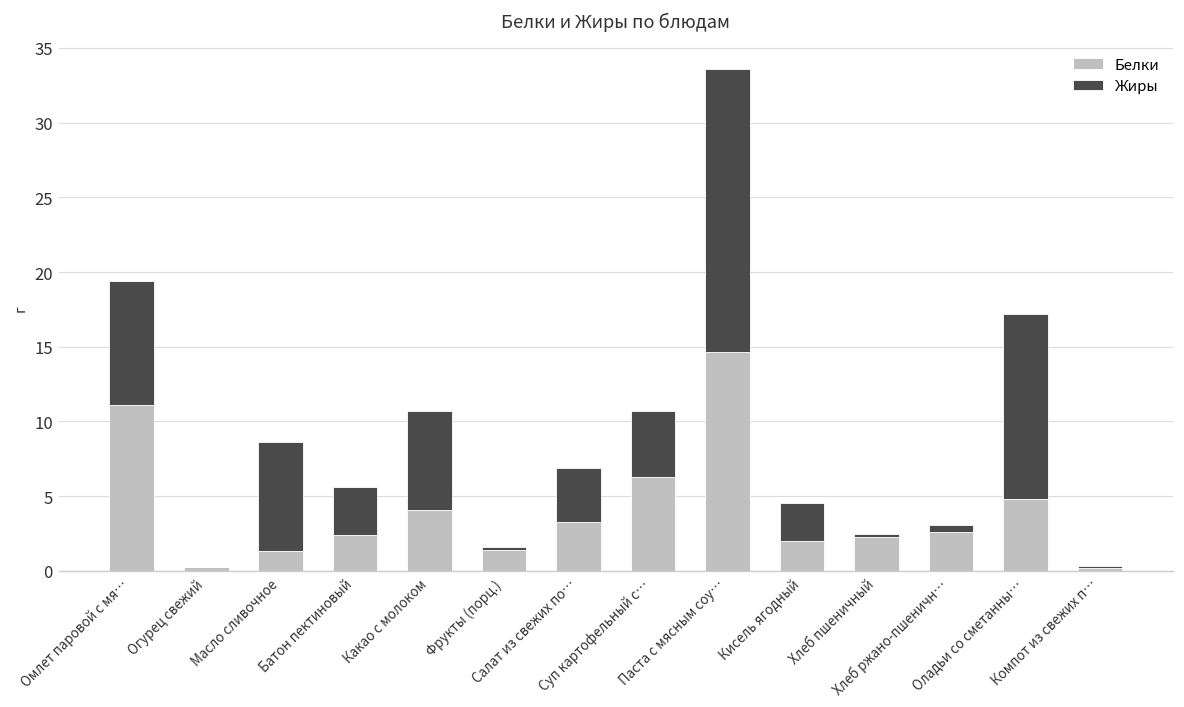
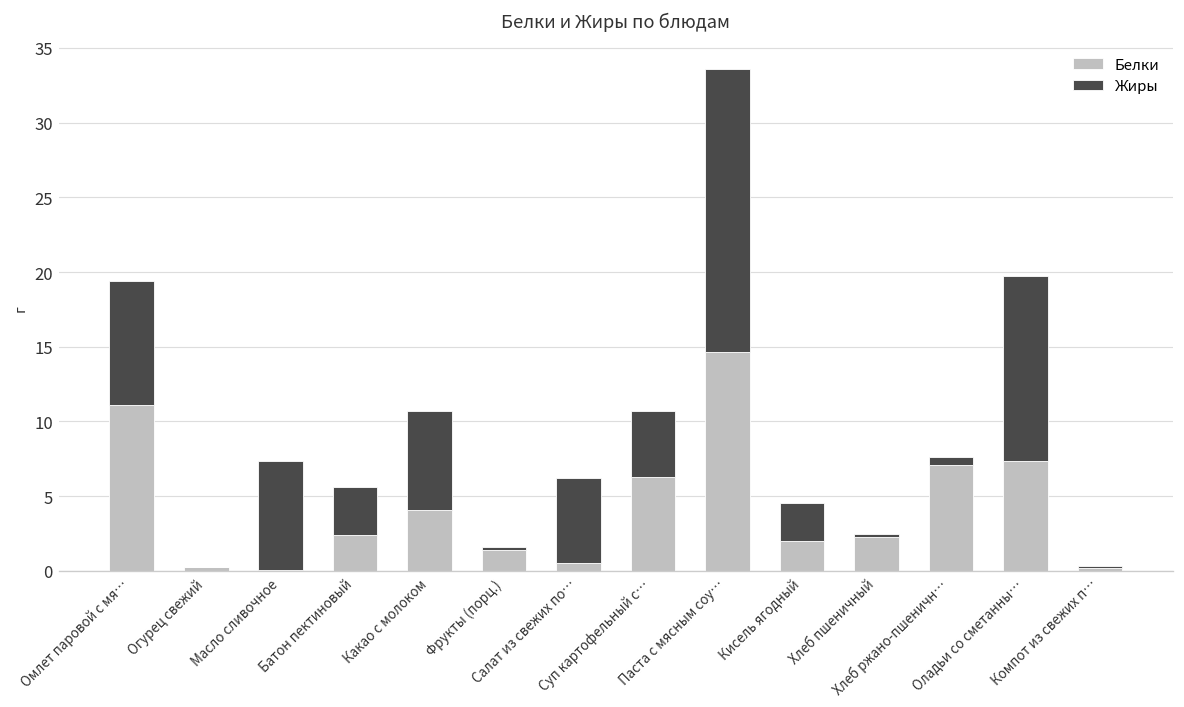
  {
    "Белки": {
      "Омлет паровой с мя…": 11.1,
      "Огурец свежий": 0.2,
-     "Масло сливочное": 1.4,
+     "Масло сливочное": 0.1,
      "Батон пектиновый": 2.4,
      "Какао с молоком": 4.1,
      "Фрукты (порц.)": 1.4,
-     "Салат из свежих по…": 3.3,
+     "Салат из свежих по…": 0.5,
      "Суп картофельный с…": 6.3,
      "Паста с мясным соу…": 14.7,
      "Кисель ягодный": 2.0,
      "Хлеб пшеничный": 2.3,
-     "Хлеб ржано-пшеничн…": 2.6,
-     "Оладьи со сметанны…": 4.8
+     "Хлеб ржано-пшеничн…": 7.1,
+     "Оладьи со сметанны…": 7.4
    },
    "Жиры": {
      "Омлет паровой с мя…": 8.3,
      "Масло сливочное": 7.3,
      "Батон пектиновый": 3.2,
      "Какао с молоком": 6.6,
-     "Салат из свежих по…": 3.6,
+     "Салат из свежих по…": 5.7,
      "Суп картофельный с…": 4.4,
      "Паста с мясным соу…": 18.9,
      "Кисель ягодный": 2.6,
      "Хлеб ржано-пшеничн…": 0.5,
      "Оладьи со сметанны…": 12.3
    }
  }
